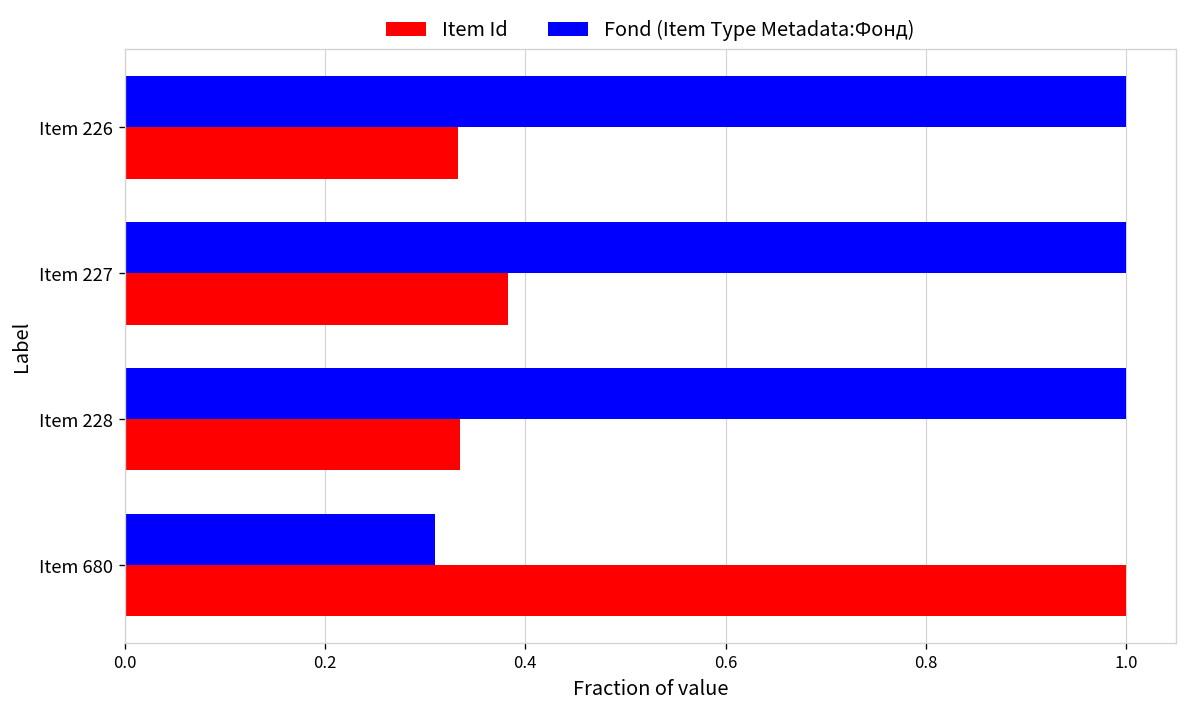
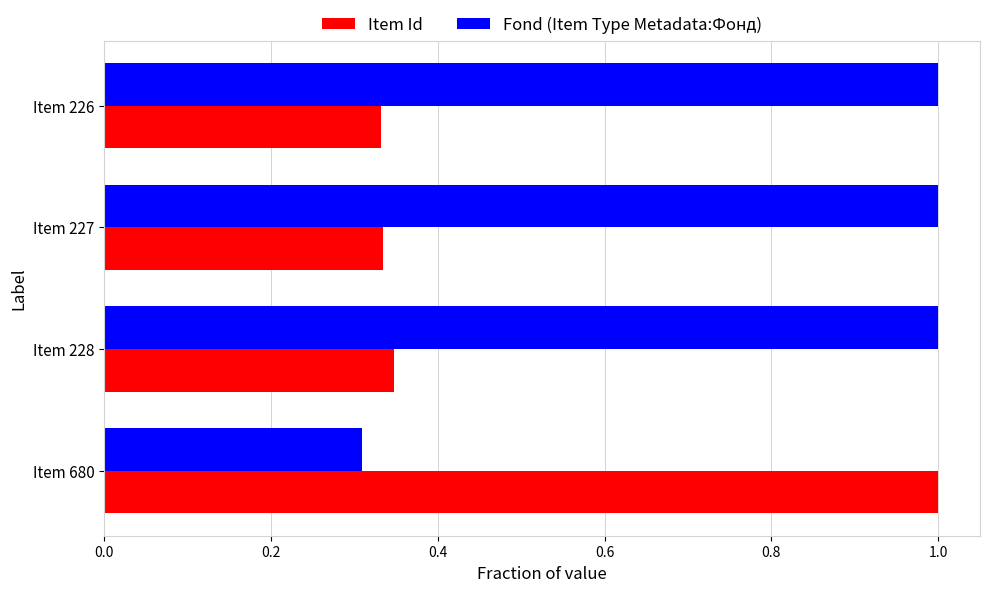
  {
    "Item Id": {
      "Item 226": 0.33,
-     "Item 227": 0.38,
-     "Item 228": 0.34,
+     "Item 227": 0.33,
+     "Item 228": 0.35,
      "Item 680": 1.00
    },
    "Fond (Item Type Metadata:Фонд)": {
      "Item 226": 1.00,
      "Item 227": 1.00,
      "Item 228": 1.00,
      "Item 680": 0.31
    }
  }
